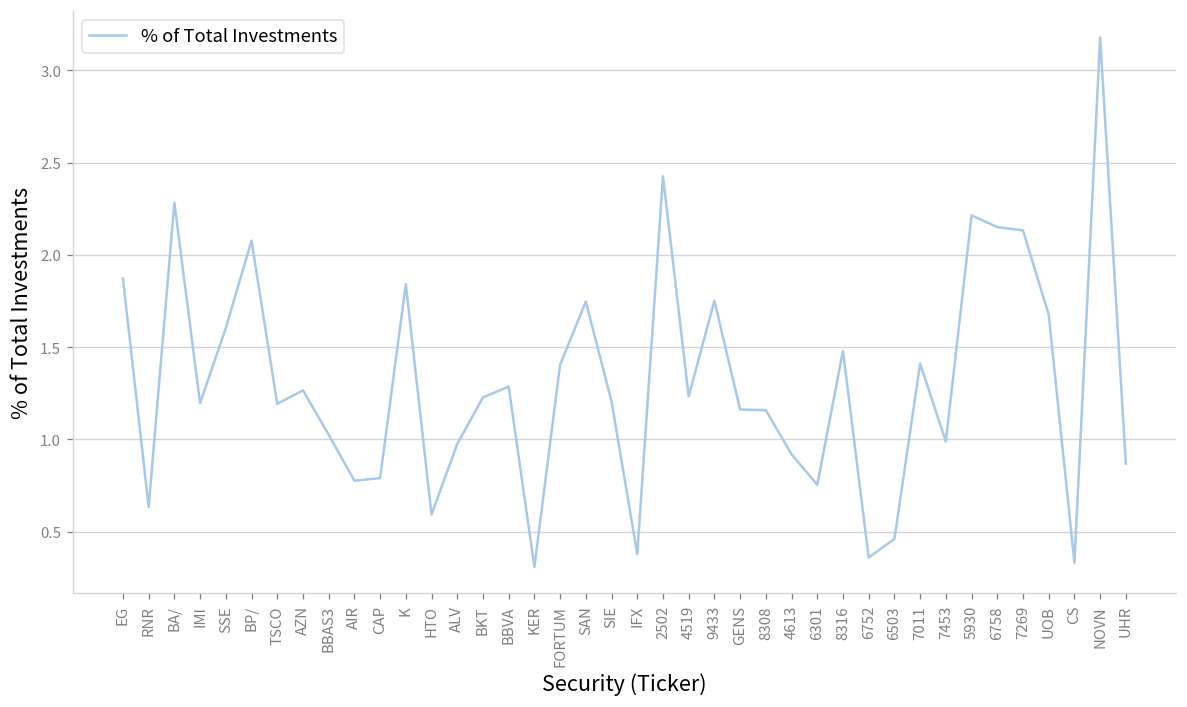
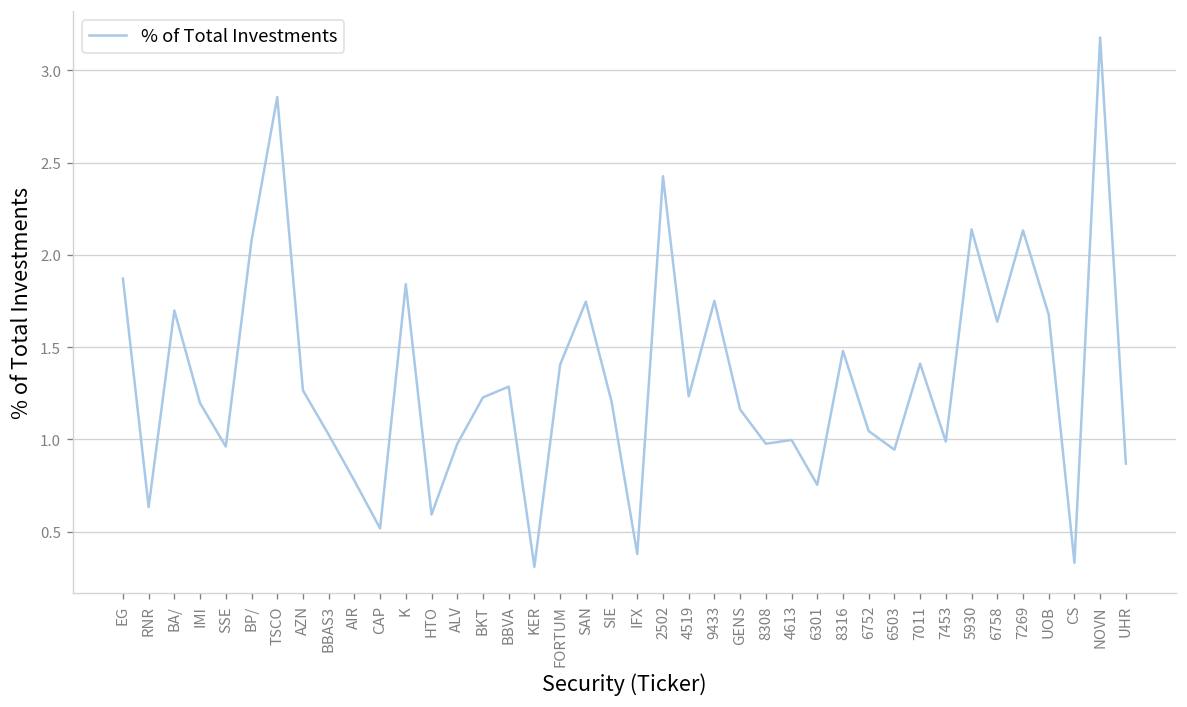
  {
    "EG": 1.87,
    "RNR": 0.63,
-   "BA/": 2.28,
+   "BA/": 1.70,
    "IMI": 1.20,
-   "SSE": 1.60,
+   "SSE": 0.96,
    "BP/": 2.08,
-   "TSCO": 1.19,
+   "TSCO": 2.86,
    "AZN": 1.27,
    "BBAS3": 1.03,
    "AIR": 0.78,
-   "CAP": 0.79,
+   "CAP": 0.52,
    "K": 1.84,
    "HTO": 0.59,
    "ALV": 0.98,
    "BKT": 1.23,
    "BBVA": 1.29,
    "KER": 0.31,
    "FORTUM": 1.40,
    "SAN": 1.75,
    "SIE": 1.21,
    "IFX": 0.38,
    "2502": 2.43,
    "4519": 1.23,
    "9433": 1.75,
    "GENS": 1.16,
-   "8308": 1.16,
-   "4613": 0.92,
+   "8308": 0.98,
+   "4613": 1.00,
    "6301": 0.75,
    "8316": 1.48,
-   "6752": 0.36,
-   "6503": 0.46,
+   "6752": 1.04,
+   "6503": 0.94,
    "7011": 1.41,
    "7453": 0.99,
-   "5930": 2.21,
-   "6758": 2.15,
+   "5930": 2.14,
+   "6758": 1.64,
    "7269": 2.13,
    "UOB": 1.68,
    "CS": 0.33,
    "NOVN": 3.18,
    "UHR": 0.87
  }
